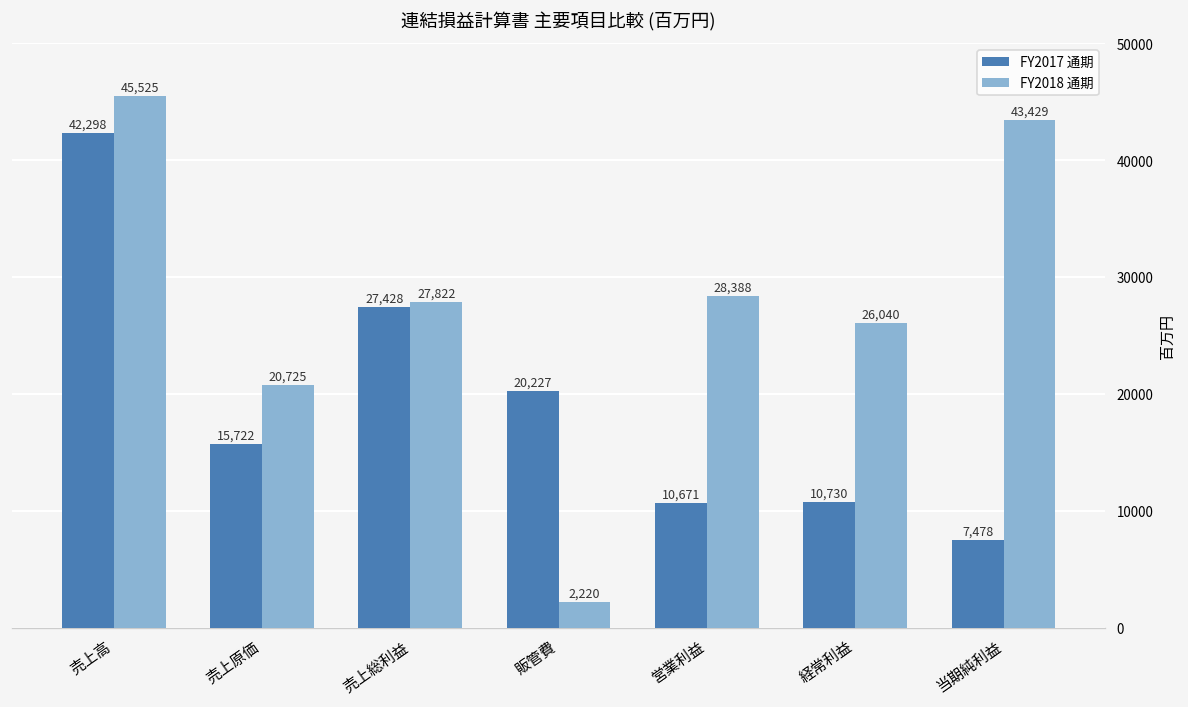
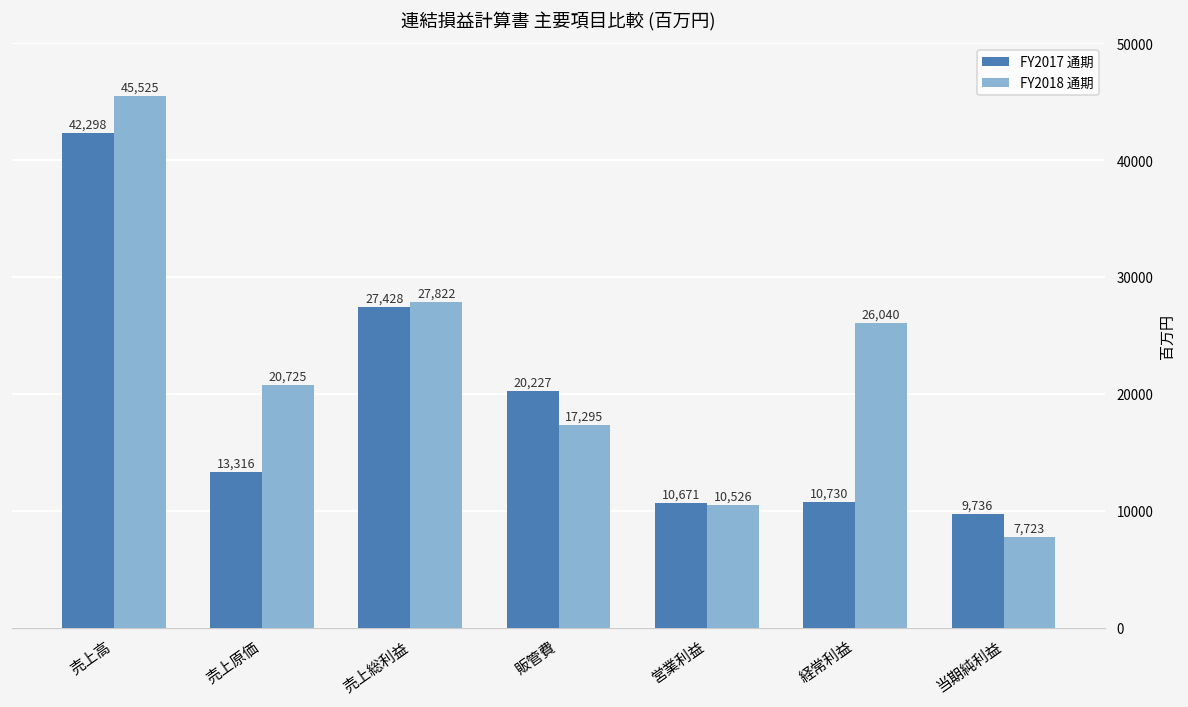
  {
    "FY2017 通期": {
      "売上高": "42,298",
-     "売上原価": "15,722",
+     "売上原価": "13,316",
      "売上総利益": "27,428",
      "販管費": "20,227",
      "営業利益": "10,671",
      "経常利益": "10,730",
-     "当期純利益": "7,478"
+     "当期純利益": "9,736"
    },
    "FY2018 通期": {
      "売上高": "45,525",
      "売上原価": "20,725",
      "売上総利益": "27,822",
-     "販管費": "2,220",
-     "営業利益": "28,388",
+     "販管費": "17,295",
+     "営業利益": "10,526",
      "経常利益": "26,040",
-     "当期純利益": "43,429"
+     "当期純利益": "7,723"
    }
  }
